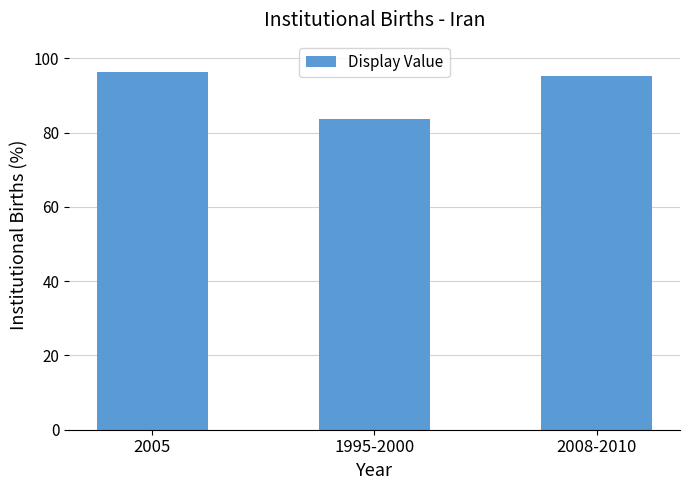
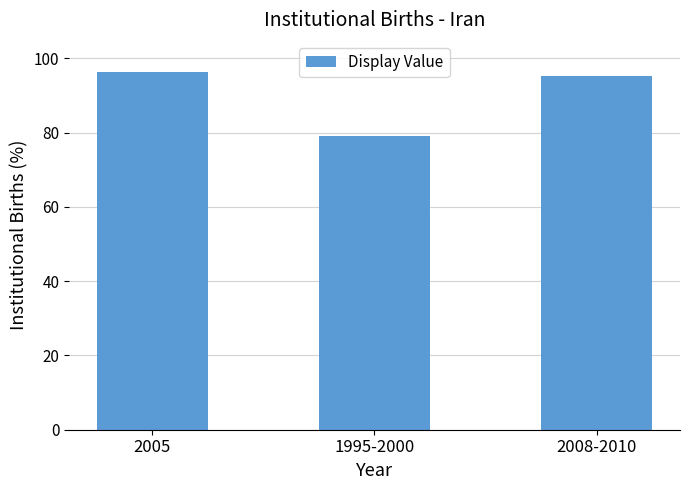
  {
    "2005": 96,
-   "1995-2000": 84,
+   "1995-2000": 79,
    "2008-2010": 95
  }
